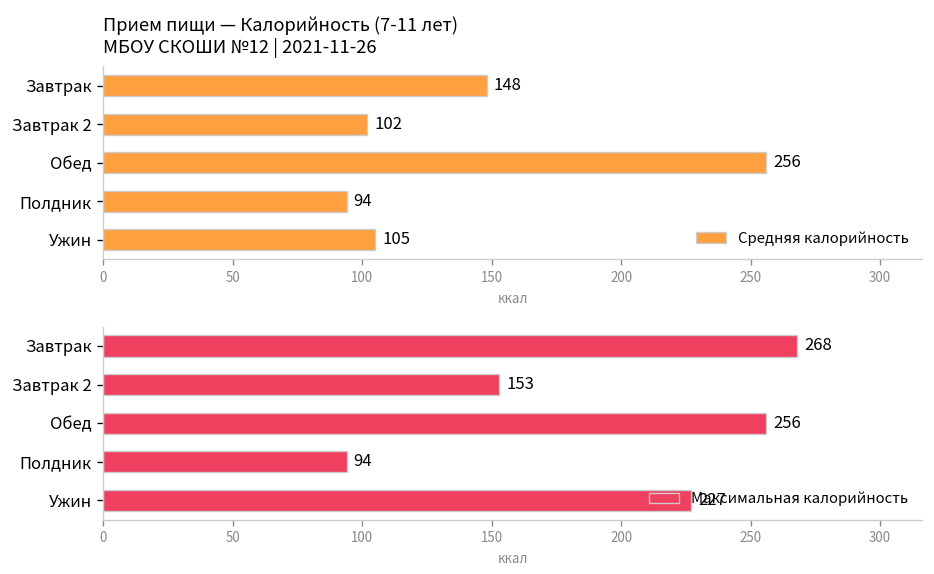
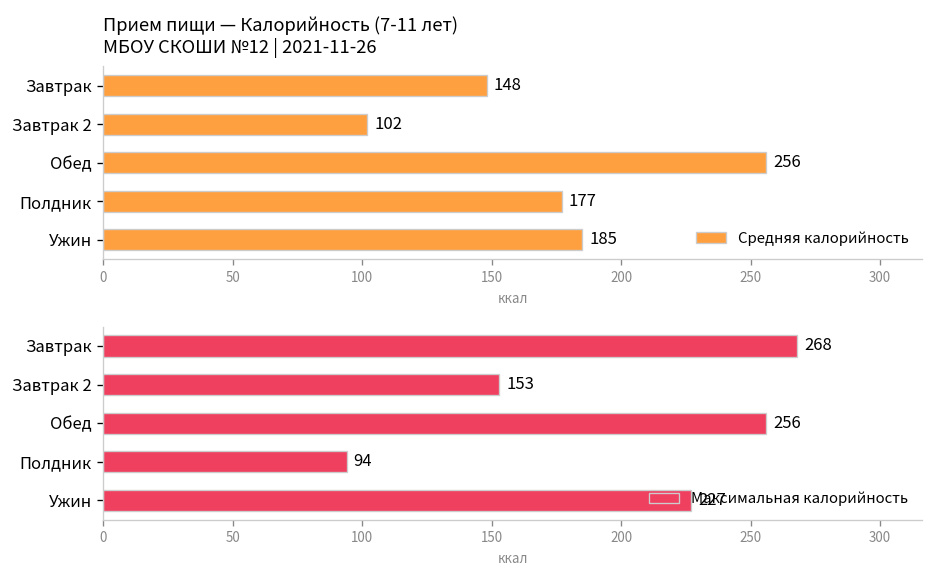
  {
    "Прием пищи — Калорийность (7-11 лет) МБОУ СКОШИ №12 | 2021-11-26": {
      "Завтрак": 148,
      "Завтрак 2": 102,
      "Обед": 256,
-     "Полдник": 94,
-     "Ужин": 105
+     "Полдник": 177,
+     "Ужин": 185
    }
  }
